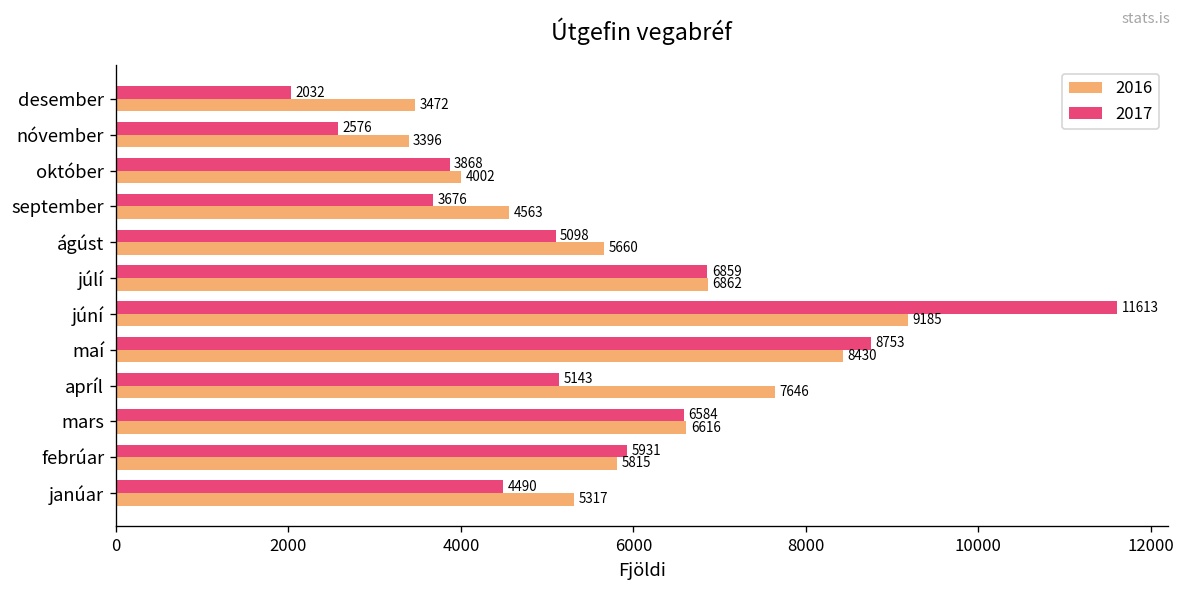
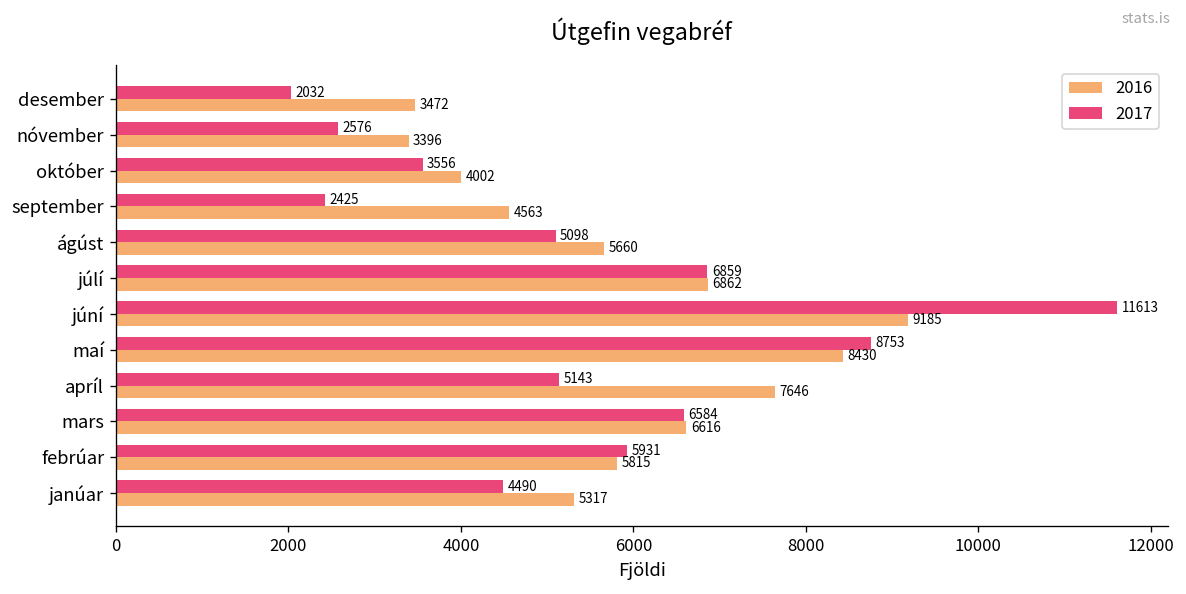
  {
    "2016": {
      "desember": 3472,
      "nóvember": 3396,
      "október": 4002,
      "september": 4563,
      "ágúst": 5660,
      "júlí": 6862,
      "júní": 9185,
      "maí": 8430,
      "apríl": 7646,
      "mars": 6616,
      "febrúar": 5815,
      "janúar": 5317
    },
    "2017": {
      "desember": 2032,
      "nóvember": 2576,
-     "október": 3868,
-     "september": 3676,
+     "október": 3556,
+     "september": 2425,
      "ágúst": 5098,
      "júlí": 6859,
      "júní": 11613,
      "maí": 8753,
      "apríl": 5143,
      "mars": 6584,
      "febrúar": 5931,
      "janúar": 4490
    }
  }
